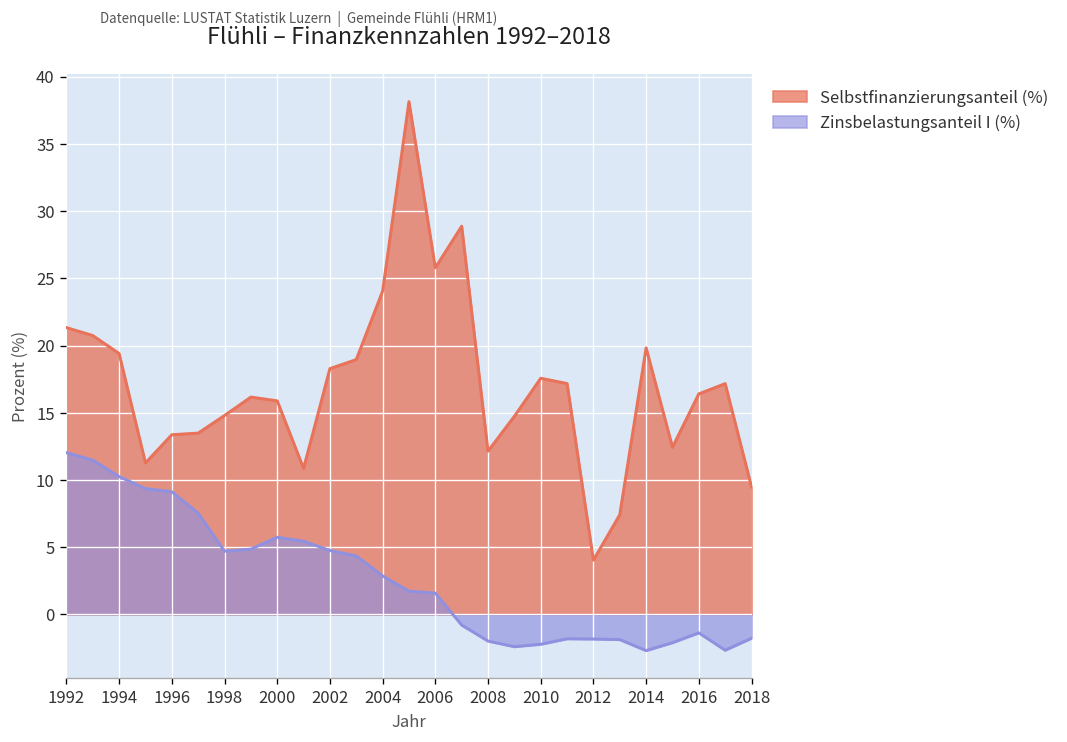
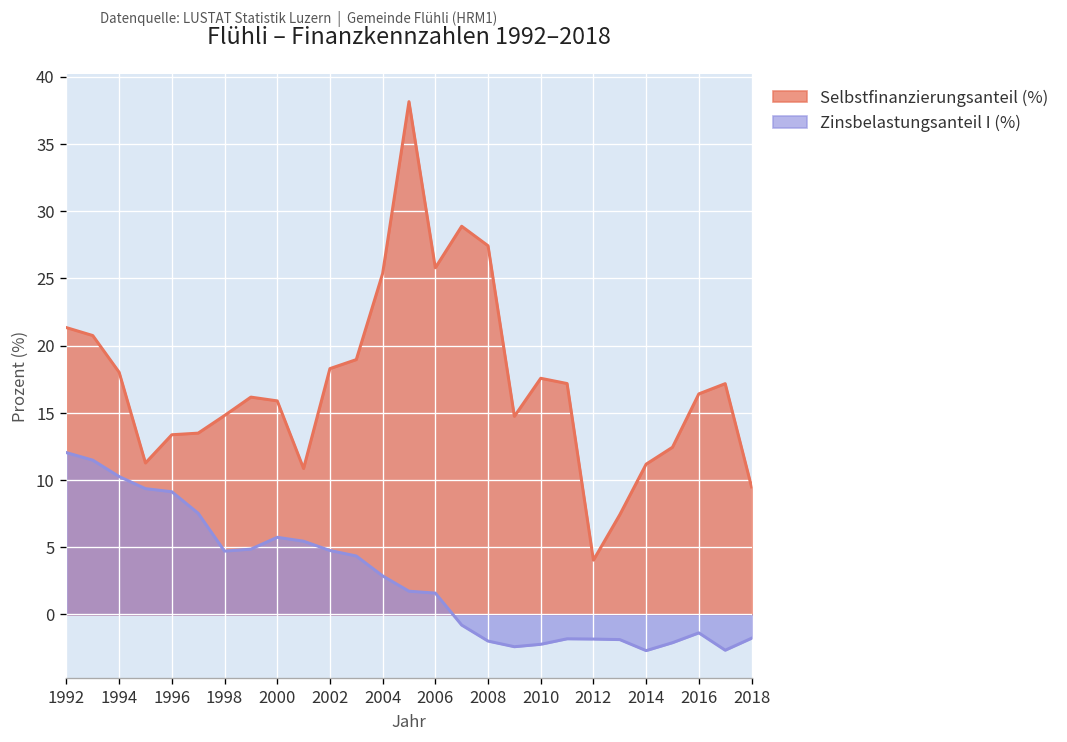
  {
    "Selbstfinanzierungsanteil (%)": {
      "1992": 21.3,
-     "1994": 19.4,
+     "1994": 18.0,
      "1996": 13.4,
      "1998": 14.8,
      "2000": 15.9,
      "2002": 18.3,
-     "2004": 24.1,
+     "2004": 25.4,
      "2006": 25.8,
-     "2008": 12.2,
+     "2008": 27.4,
      "2010": 17.6,
      "2012": 4.0,
-     "2014": 19.8,
+     "2014": 11.2,
      "2016": 16.4,
      "2018": 9.5
    }
  }
